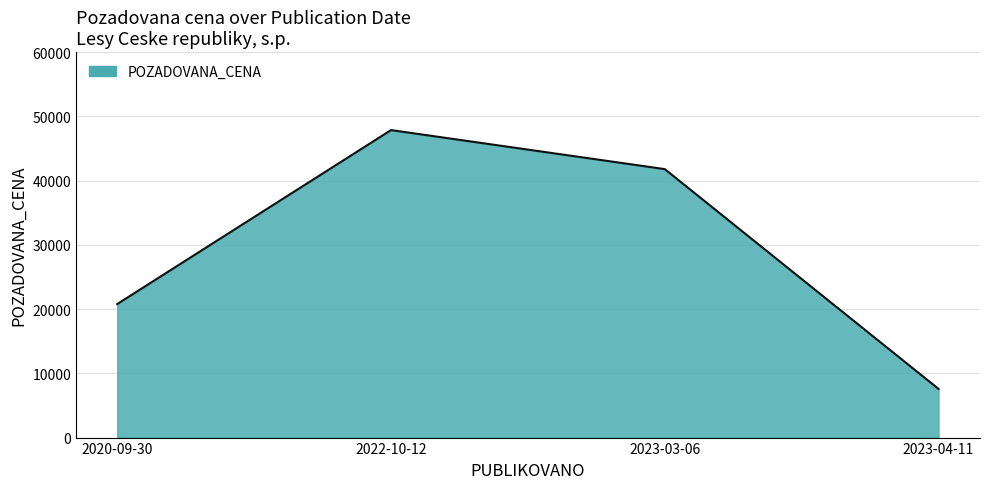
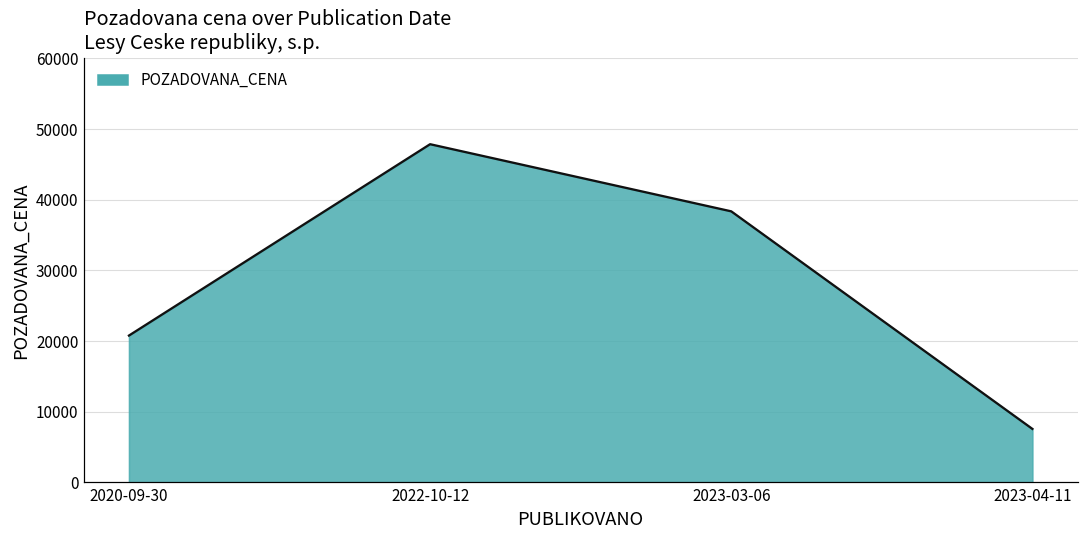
  {
    "2020-09-30": 21000,
    "2022-10-12": 48000,
-   "2023-03-06": 42000,
+   "2023-03-06": 38000,
    "2023-04-11": 8000
  }
